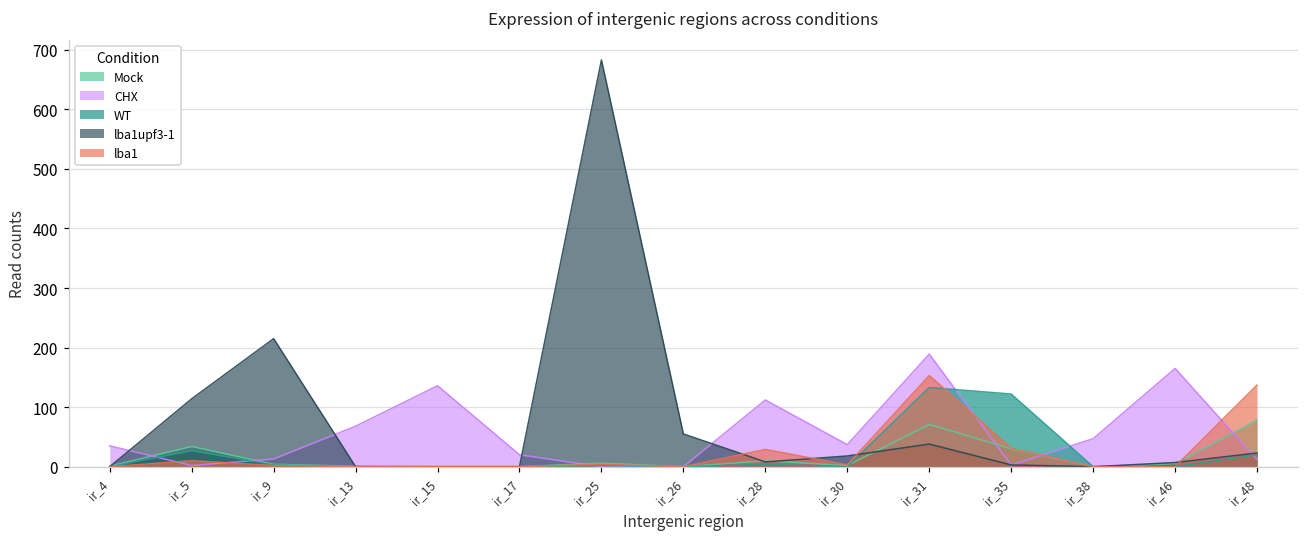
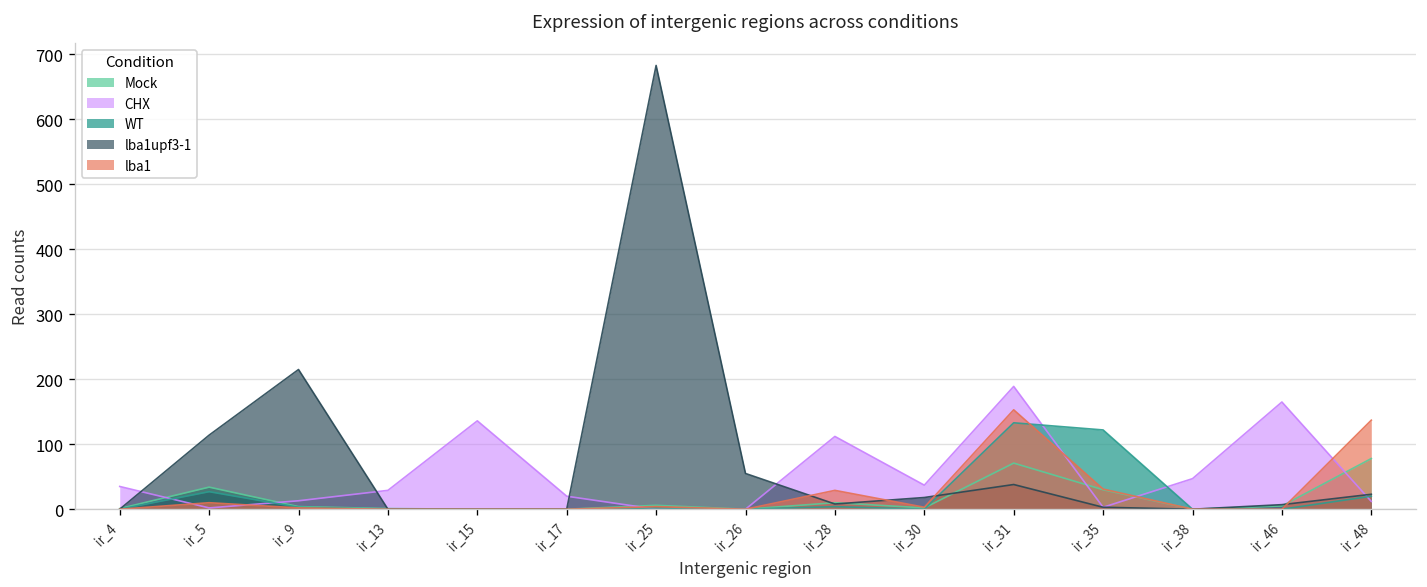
  {
    "Mock": {
      "ir_5": 30,
      "ir_31": 70,
      "ir_48": 80
    },
    "CHX": {
      "ir_4": 40,
      "ir_5": 0,
      "ir_9": 10,
-     "ir_13": 70,
+     "ir_13": 30,
      "ir_15": 140,
      "ir_17": 20,
      "ir_28": 110,
      "ir_30": 40,
      "ir_31": 190,
      "ir_38": 50,
      "ir_46": 170,
      "ir_48": 10
    },
    "WT": {
      "ir_5": 30,
      "ir_31": 130,
      "ir_35": 120
    },
    "lba1upf3-1": {
      "ir_5": 110,
      "ir_9": 220,
      "ir_25": 680,
      "ir_26": 60,
      "ir_30": 20,
      "ir_31": 40
    },
    "lba1": {
      "ir_5": 10,
      "ir_28": 30,
      "ir_31": 150,
      "ir_48": 140
    }
  }
